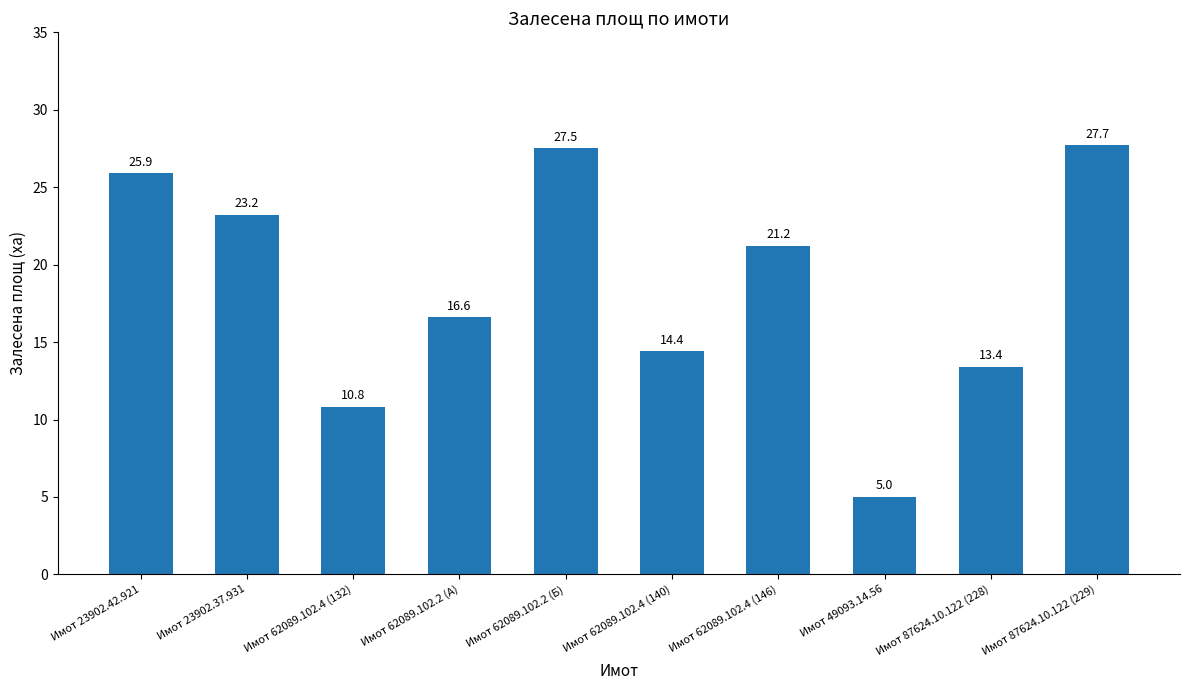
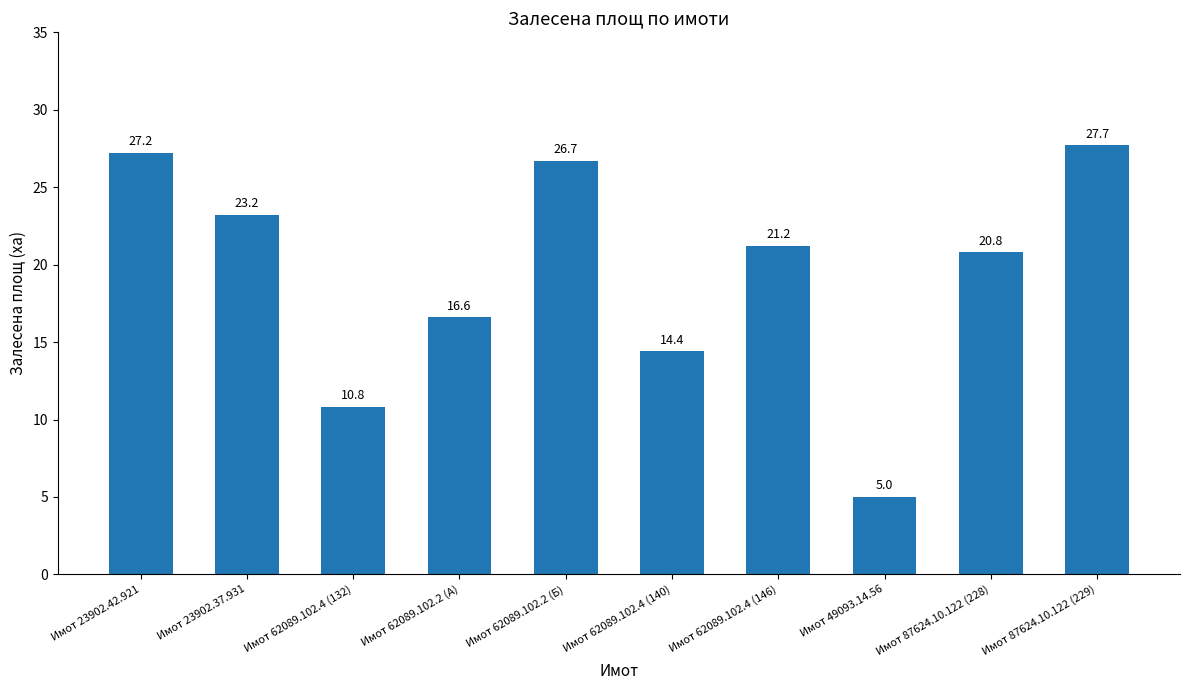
  {
-   "Имот 23902.42.921": 25.9,
+   "Имот 23902.42.921": 27.2,
    "Имот 23902.37.931": 23.2,
    "Имот 62089.102.4 (132)": 10.8,
    "Имот 62089.102.2 (А)": 16.6,
-   "Имот 62089.102.2 (Б)": 27.5,
+   "Имот 62089.102.2 (Б)": 26.7,
    "Имот 62089.102.4 (140)": 14.4,
    "Имот 62089.102.4 (146)": 21.2,
    "Имот 49093.14.56": 5.0,
-   "Имот 87624.10.122 (228)": 13.4,
+   "Имот 87624.10.122 (228)": 20.8,
    "Имот 87624.10.122 (229)": 27.7
  }
